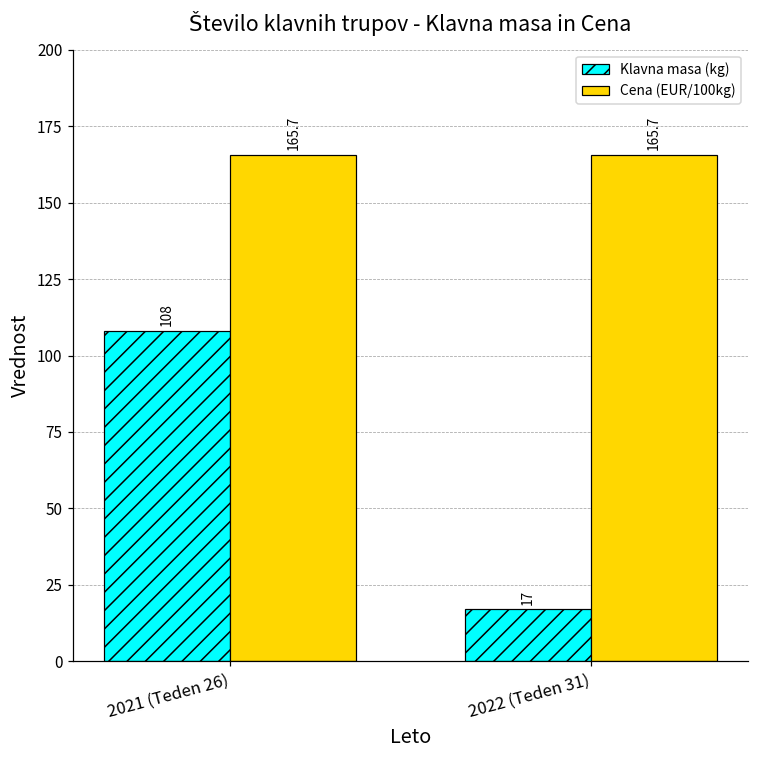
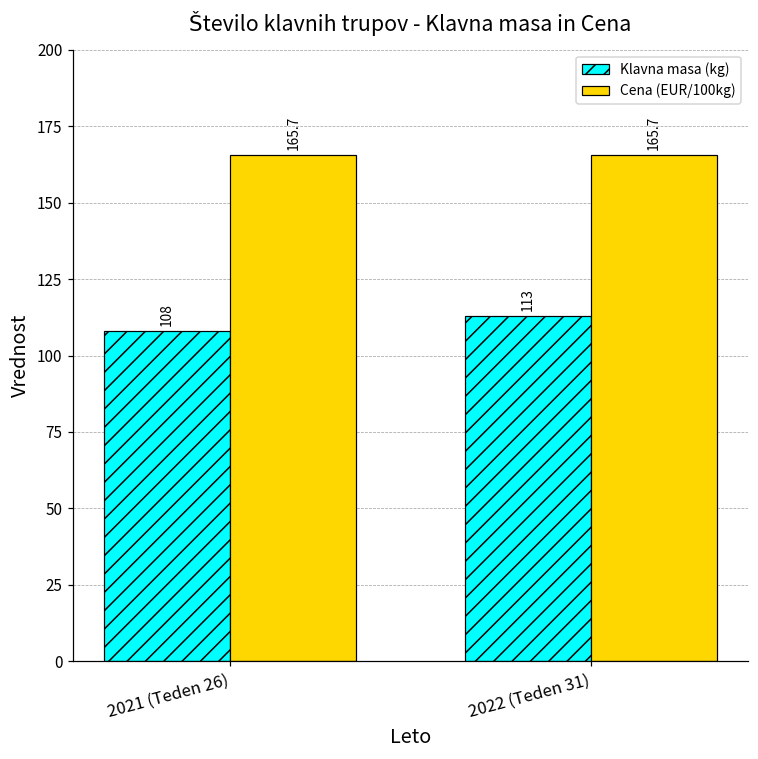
  {
    "Klavna masa (kg)": {
      "2021 (Teden 26)": 108,
-     "2022 (Teden 31)": 17
+     "2022 (Teden 31)": 113
    },
    "Cena (EUR/100kg)": {
      "2021 (Teden 26)": 165.7,
      "2022 (Teden 31)": 165.7
    }
  }
